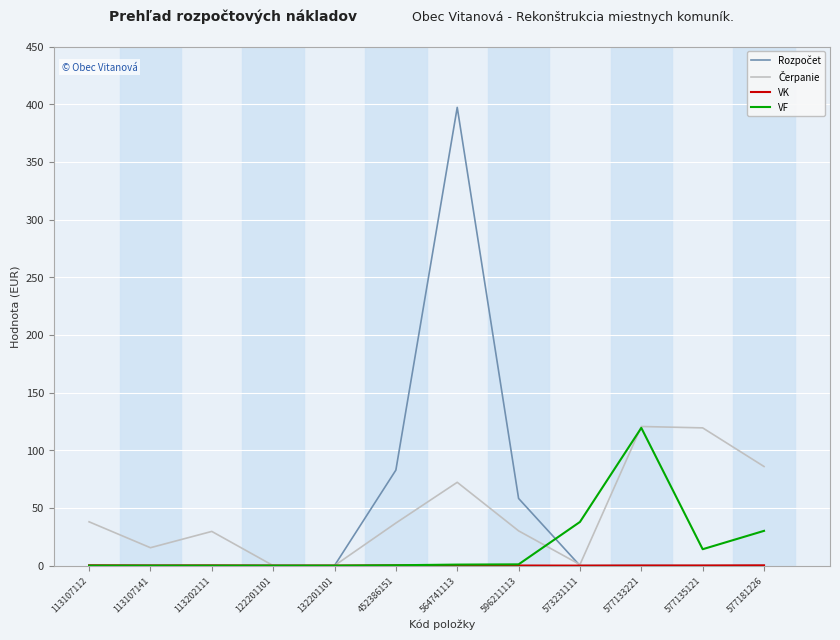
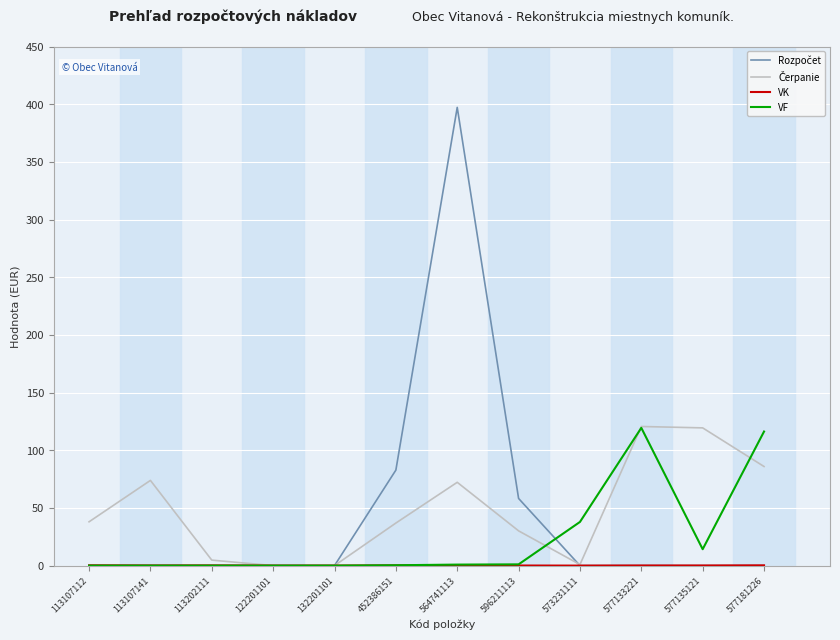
  {
    "Rozpočet": {
      "452386151": 83,
      "564741113": 397,
      "596211113": 58
    },
    "Čerpanie": {
      "113107112": 38,
-     "113107141": 16,
-     "113202111": 30,
+     "113107141": 74,
+     "113202111": 5,
      "452386151": 37,
      "564741113": 72,
      "596211113": 30,
      "577135121": 119,
      "577181226": 86
    },
    "VF": {
      "573231111": 38,
      "577135121": 14,
-     "577181226": 30
+     "577181226": 116
    }
  }
